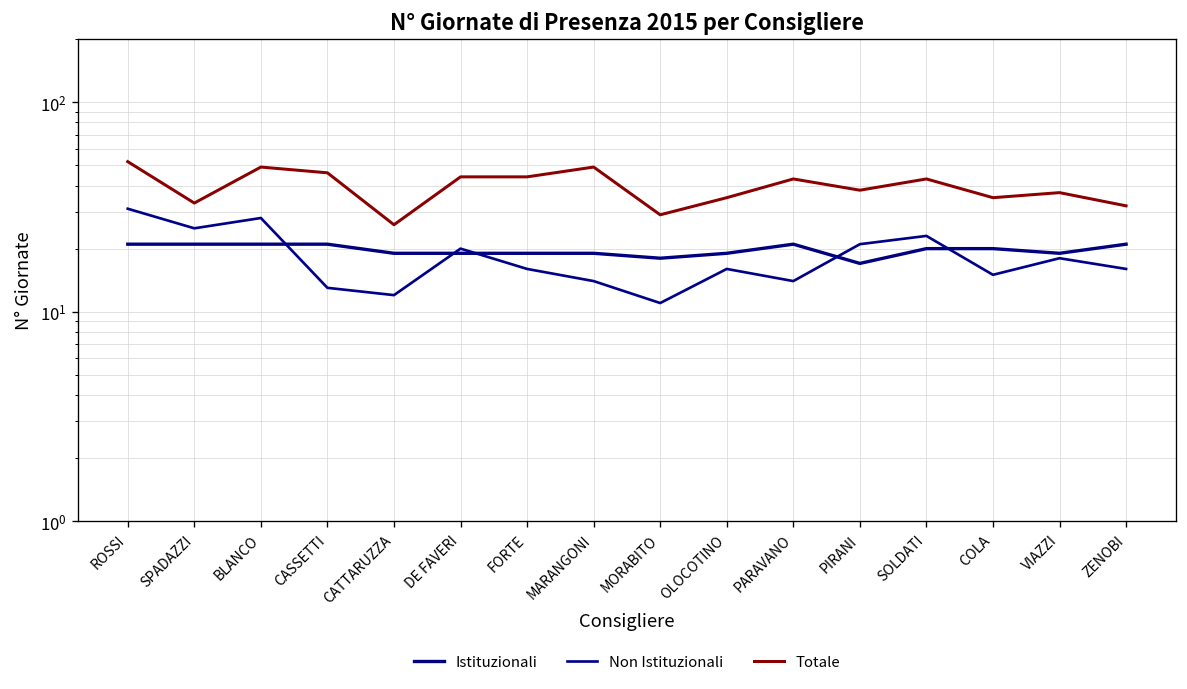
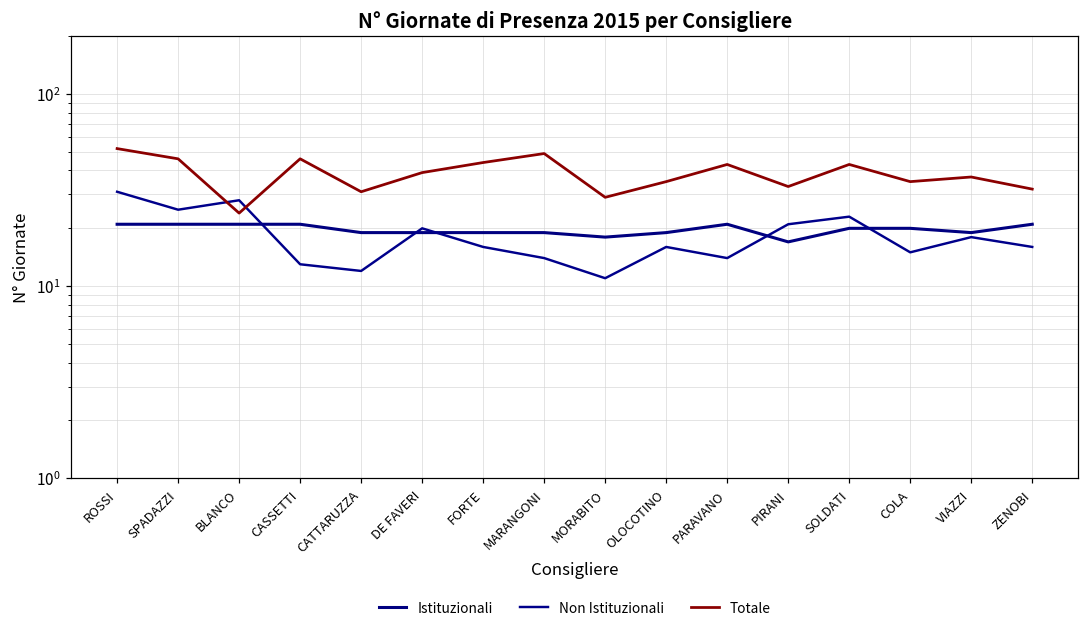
  {
    "Totale": {
      "ROSSI": 52,
-     "SPADAZZI": 33,
-     "BLANCO": 49,
+     "SPADAZZI": 46,
+     "BLANCO": 24,
      "CASSETTI": 46,
-     "CATTARUZZA": 26,
-     "DE FAVERI": 44,
+     "CATTARUZZA": 31,
+     "DE FAVERI": 39,
      "FORTE": 44,
      "MARANGONI": 49,
      "MORABITO": 29,
      "OLOCOTINO": 35,
      "PARAVANO": 43,
-     "PIRANI": 38,
+     "PIRANI": 33,
      "SOLDATI": 43,
      "COLA": 35,
      "VIAZZI": 37,
      "ZENOBI": 32
    }
  }
